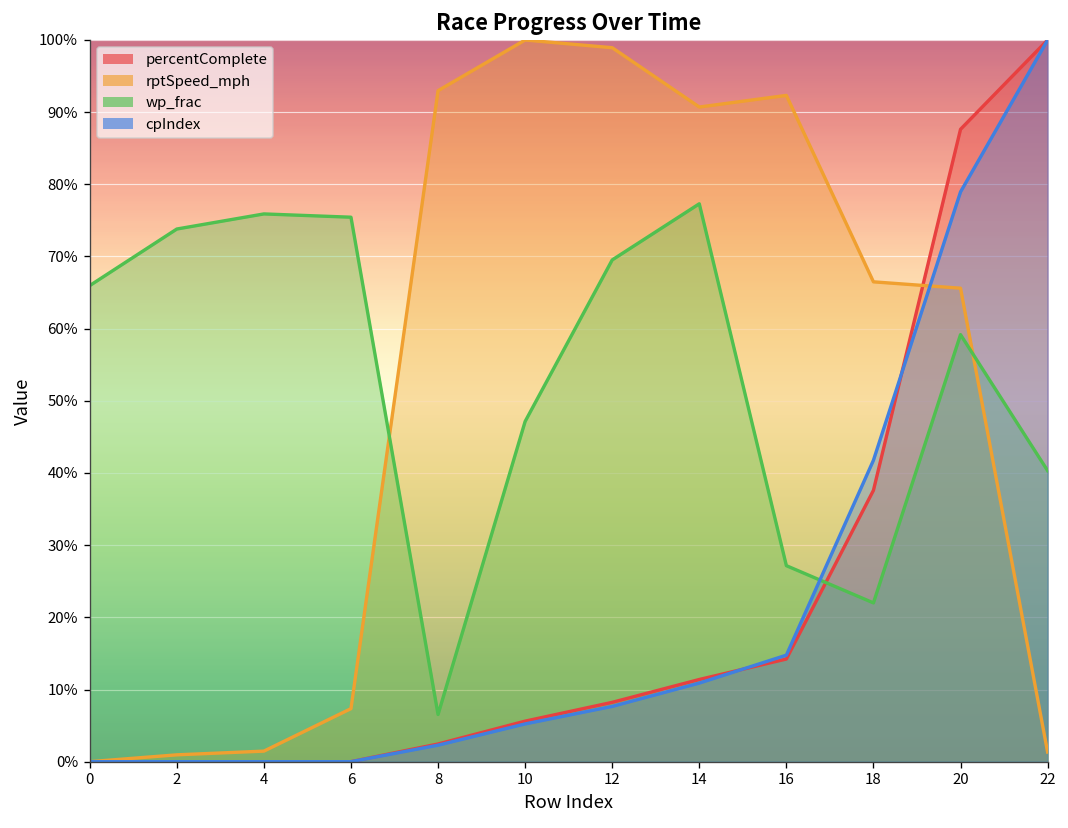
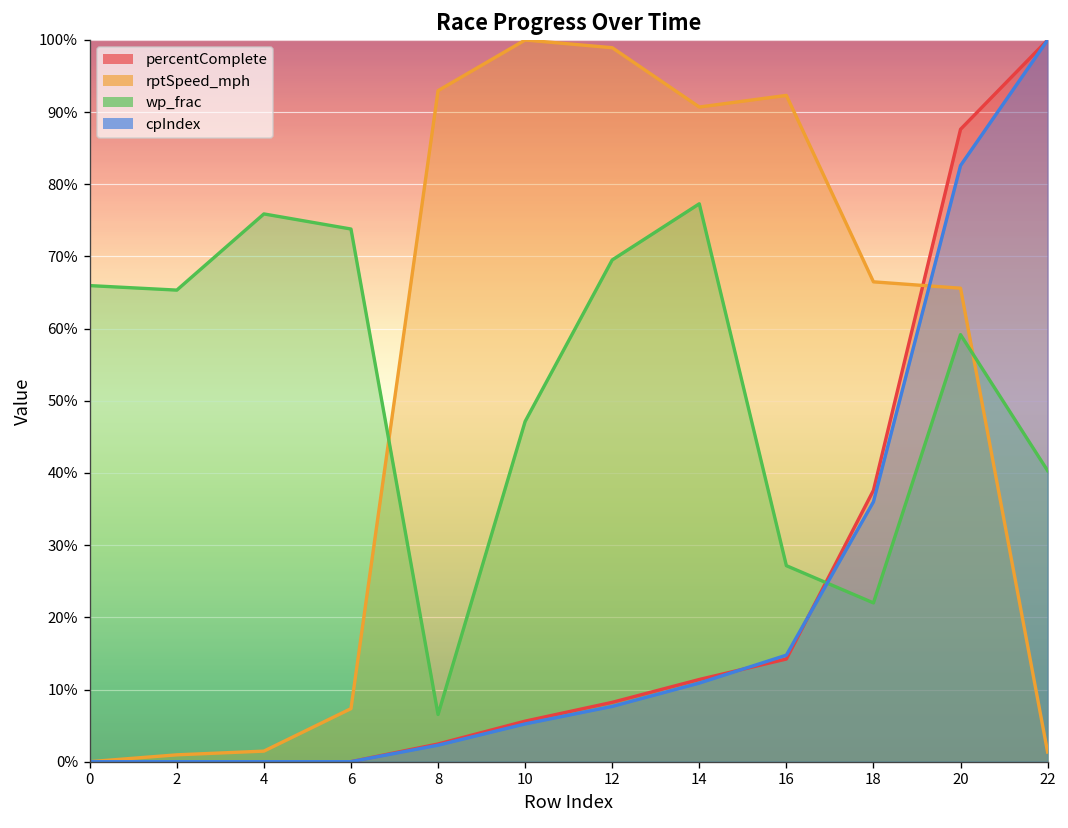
  {
    "wp_frac": {
      "0": "66%",
-     "2": "74%",
+     "2": "65%",
      "4": "76%",
-     "6": "75%",
+     "6": "74%",
      "8": "7%",
      "10": "47%",
      "12": "70%",
      "14": "77%",
      "16": "27%",
      "18": "22%",
      "20": "59%",
      "22": "40%"
    },
    "cpIndex": {
      "12": "8%",
      "14": "11%",
      "16": "15%",
-     "18": "42%",
-     "20": "79%"
+     "18": "36%",
+     "20": "83%"
    }
  }
